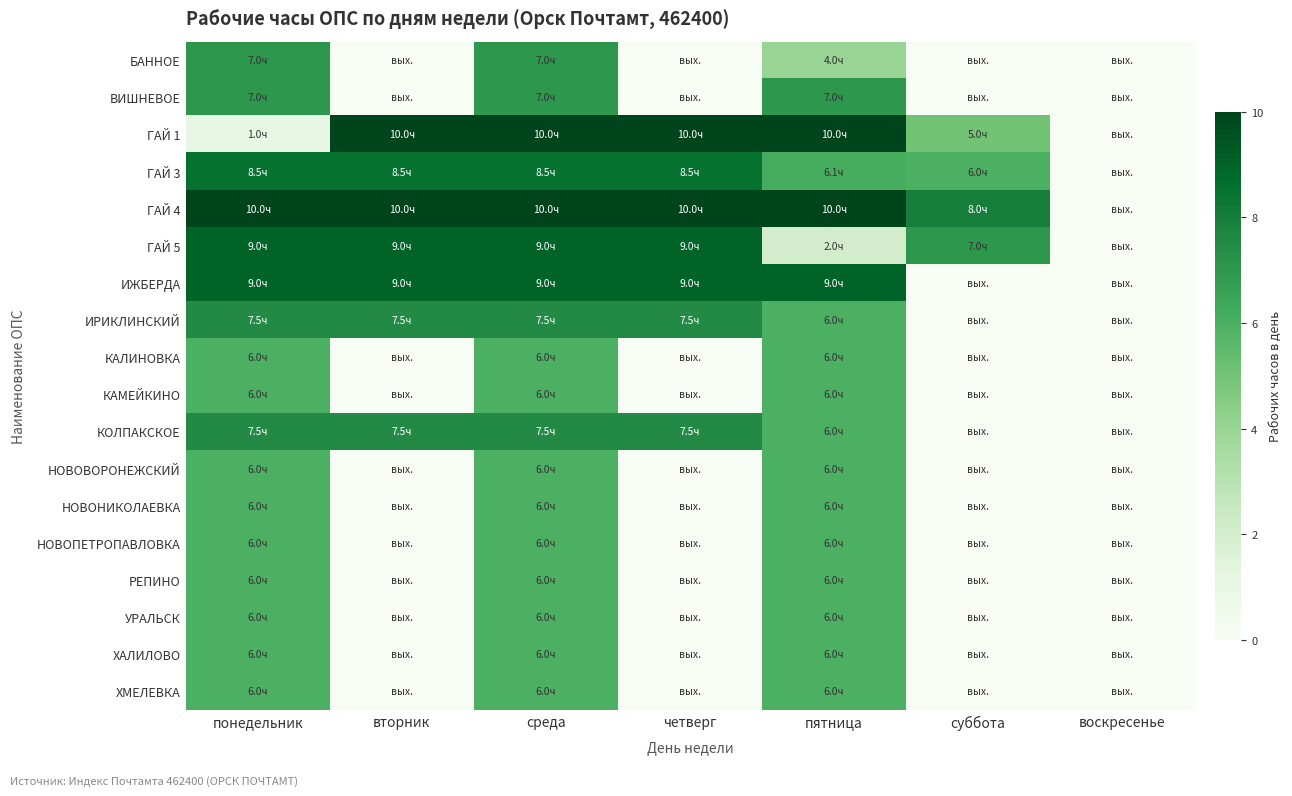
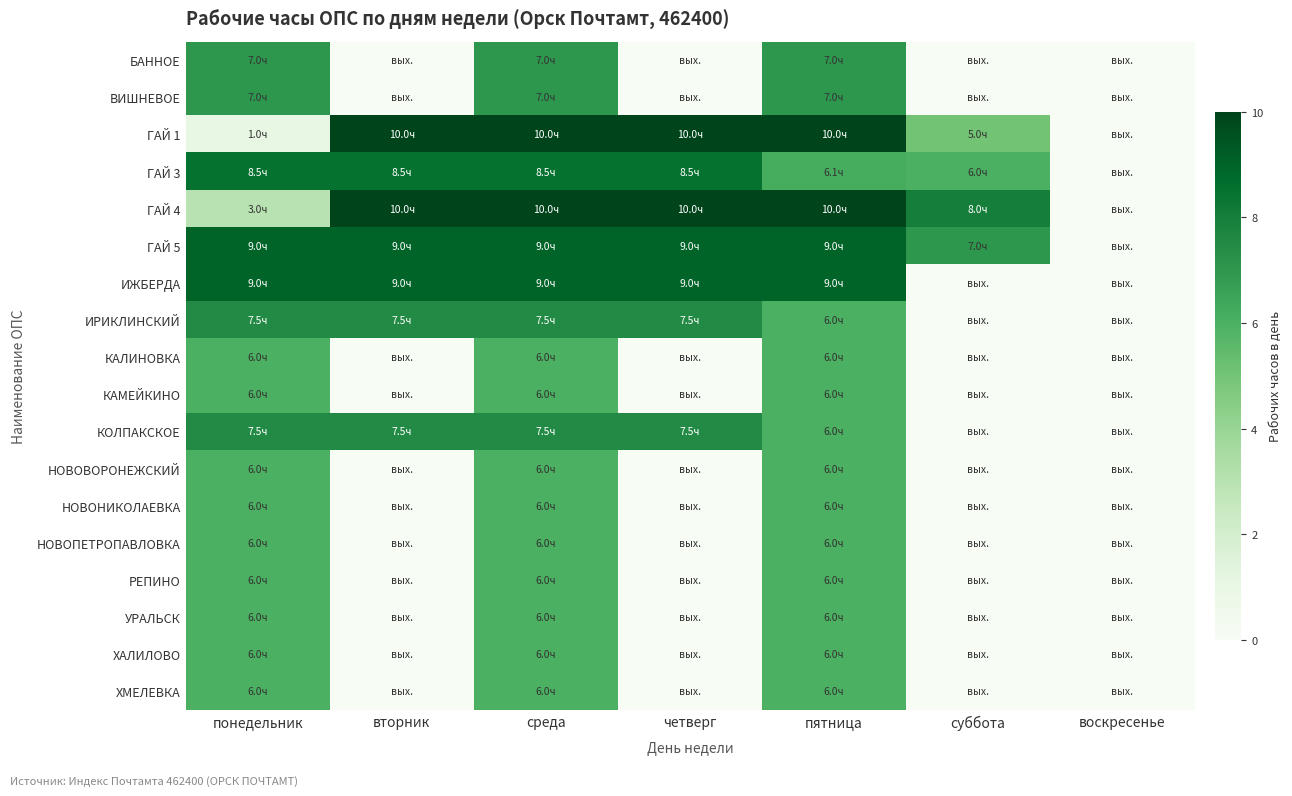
  {
    "БАННОЕ": {
      "понедельник": "7.0ч",
      "среда": "7.0ч",
-     "пятница": "4.0ч"
+     "пятница": "7.0ч"
    },
    "ВИШНЕВОЕ": {
      "понедельник": "7.0ч",
      "среда": "7.0ч",
      "пятница": "7.0ч"
    },
    "ГАЙ 1": {
      "понедельник": "1.0ч",
      "вторник": "10.0ч",
      "среда": "10.0ч",
      "четверг": "10.0ч",
      "пятница": "10.0ч",
      "суббота": "5.0ч"
    },
    "ГАЙ 3": {
      "понедельник": "8.5ч",
      "вторник": "8.5ч",
      "среда": "8.5ч",
      "четверг": "8.5ч",
      "пятница": "6.1ч",
      "суббота": "6.0ч"
    },
    "ГАЙ 4": {
-     "понедельник": "10.0ч",
+     "понедельник": "3.0ч",
      "вторник": "10.0ч",
      "среда": "10.0ч",
      "четверг": "10.0ч",
      "пятница": "10.0ч",
      "суббота": "8.0ч"
    },
    "ГАЙ 5": {
      "понедельник": "9.0ч",
      "вторник": "9.0ч",
      "среда": "9.0ч",
      "четверг": "9.0ч",
-     "пятница": "2.0ч",
+     "пятница": "9.0ч",
      "суббота": "7.0ч"
    },
    "ИЖБЕРДА": {
      "понедельник": "9.0ч",
      "вторник": "9.0ч",
      "среда": "9.0ч",
      "четверг": "9.0ч",
      "пятница": "9.0ч"
    },
    "ИРИКЛИНСКИЙ": {
      "понедельник": "7.5ч",
      "вторник": "7.5ч",
      "среда": "7.5ч",
      "четверг": "7.5ч",
      "пятница": "6.0ч"
    },
    "КАЛИНОВКА": {
      "понедельник": "6.0ч",
      "среда": "6.0ч",
      "пятница": "6.0ч"
    },
    "КАМЕЙКИНО": {
      "понедельник": "6.0ч",
      "среда": "6.0ч",
      "пятница": "6.0ч"
    },
    "КОЛПАКСКОЕ": {
      "понедельник": "7.5ч",
      "вторник": "7.5ч",
      "среда": "7.5ч",
      "четверг": "7.5ч",
      "пятница": "6.0ч"
    },
    "НОВОВОРОНЕЖСКИЙ": {
      "понедельник": "6.0ч",
      "среда": "6.0ч",
      "пятница": "6.0ч"
    },
    "НОВОНИКОЛАЕВКА": {
      "понедельник": "6.0ч",
      "среда": "6.0ч",
      "пятница": "6.0ч"
    },
    "НОВОПЕТРОПАВЛОВКА": {
      "понедельник": "6.0ч",
      "среда": "6.0ч",
      "пятница": "6.0ч"
    },
    "РЕПИНО": {
      "понедельник": "6.0ч",
      "среда": "6.0ч",
      "пятница": "6.0ч"
    },
    "УРАЛЬСК": {
      "понедельник": "6.0ч",
      "среда": "6.0ч",
      "пятница": "6.0ч"
    },
    "ХАЛИЛОВО": {
      "понедельник": "6.0ч",
      "среда": "6.0ч",
      "пятница": "6.0ч"
    },
    "ХМЕЛЕВКА": {
      "понедельник": "6.0ч",
      "среда": "6.0ч",
      "пятница": "6.0ч"
    }
  }
